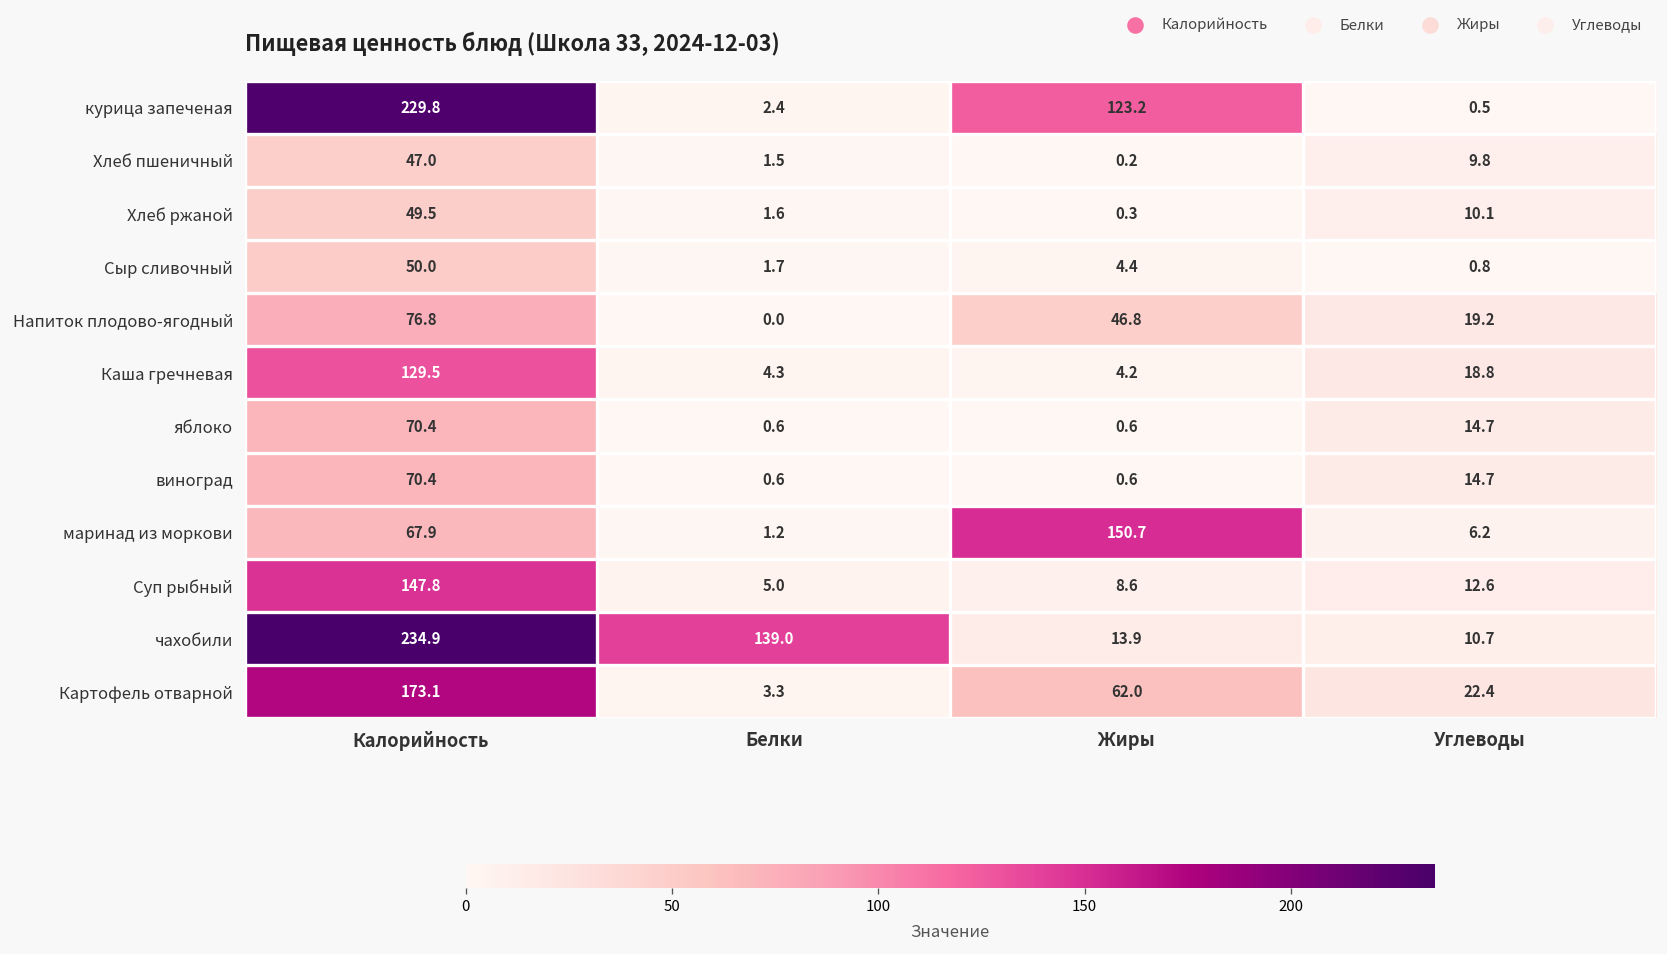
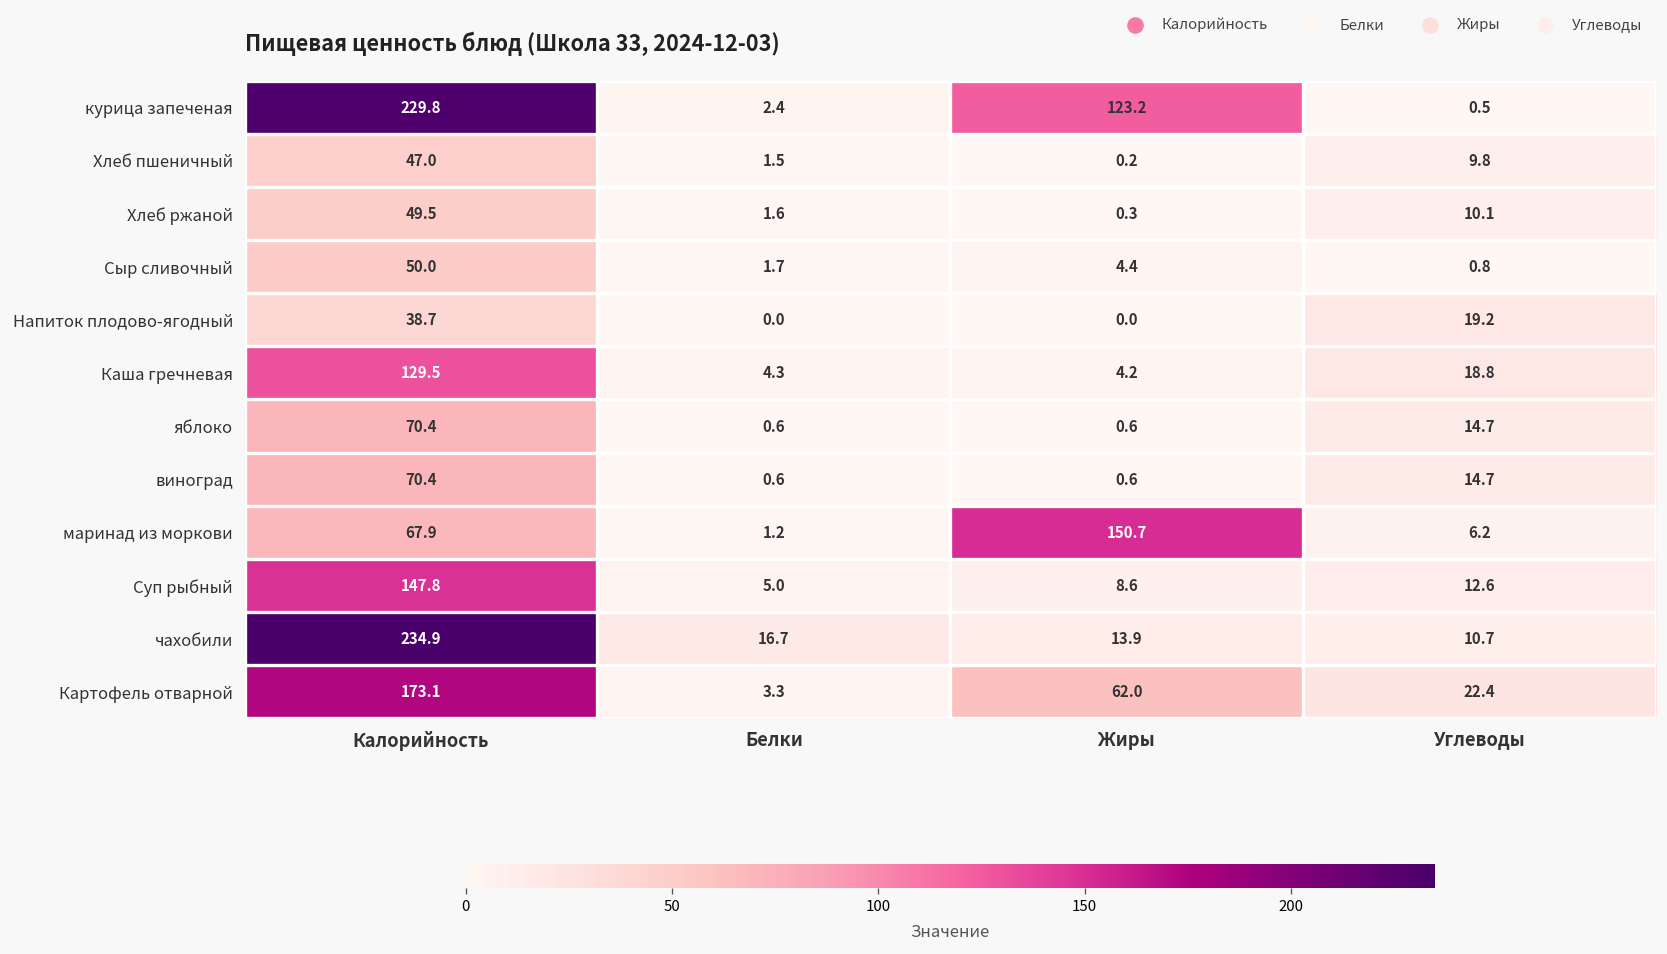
  {
    "курица запеченая": {
      "Калорийность": 229.8,
      "Белки": 2.4,
      "Жиры": 123.2,
      "Углеводы": 0.5
    },
    "Хлеб пшеничный": {
      "Калорийность": 47.0,
      "Белки": 1.5,
      "Жиры": 0.2,
      "Углеводы": 9.8
    },
    "Хлеб ржаной": {
      "Калорийность": 49.5,
      "Белки": 1.6,
      "Жиры": 0.3,
      "Углеводы": 10.1
    },
    "Сыр сливочный": {
      "Калорийность": 50.0,
      "Белки": 1.7,
      "Жиры": 4.4,
      "Углеводы": 0.8
    },
    "Напиток плодово-ягодный": {
-     "Калорийность": 76.8,
+     "Калорийность": 38.7,
      "Белки": 0.0,
-     "Жиры": 46.8,
+     "Жиры": 0.0,
      "Углеводы": 19.2
    },
    "Каша гречневая": {
      "Калорийность": 129.5,
      "Белки": 4.3,
      "Жиры": 4.2,
      "Углеводы": 18.8
    },
    "яблоко": {
      "Калорийность": 70.4,
      "Белки": 0.6,
      "Жиры": 0.6,
      "Углеводы": 14.7
    },
    "виноград": {
      "Калорийность": 70.4,
      "Белки": 0.6,
      "Жиры": 0.6,
      "Углеводы": 14.7
    },
    "маринад из моркови": {
      "Калорийность": 67.9,
      "Белки": 1.2,
      "Жиры": 150.7,
      "Углеводы": 6.2
    },
    "Суп рыбный": {
      "Калорийность": 147.8,
      "Белки": 5.0,
      "Жиры": 8.6,
      "Углеводы": 12.6
    },
    "чахобили": {
      "Калорийность": 234.9,
-     "Белки": 139.0,
+     "Белки": 16.7,
      "Жиры": 13.9,
      "Углеводы": 10.7
    },
    "Картофель отварной": {
      "Калорийность": 173.1,
      "Белки": 3.3,
      "Жиры": 62.0,
      "Углеводы": 22.4
    }
  }
